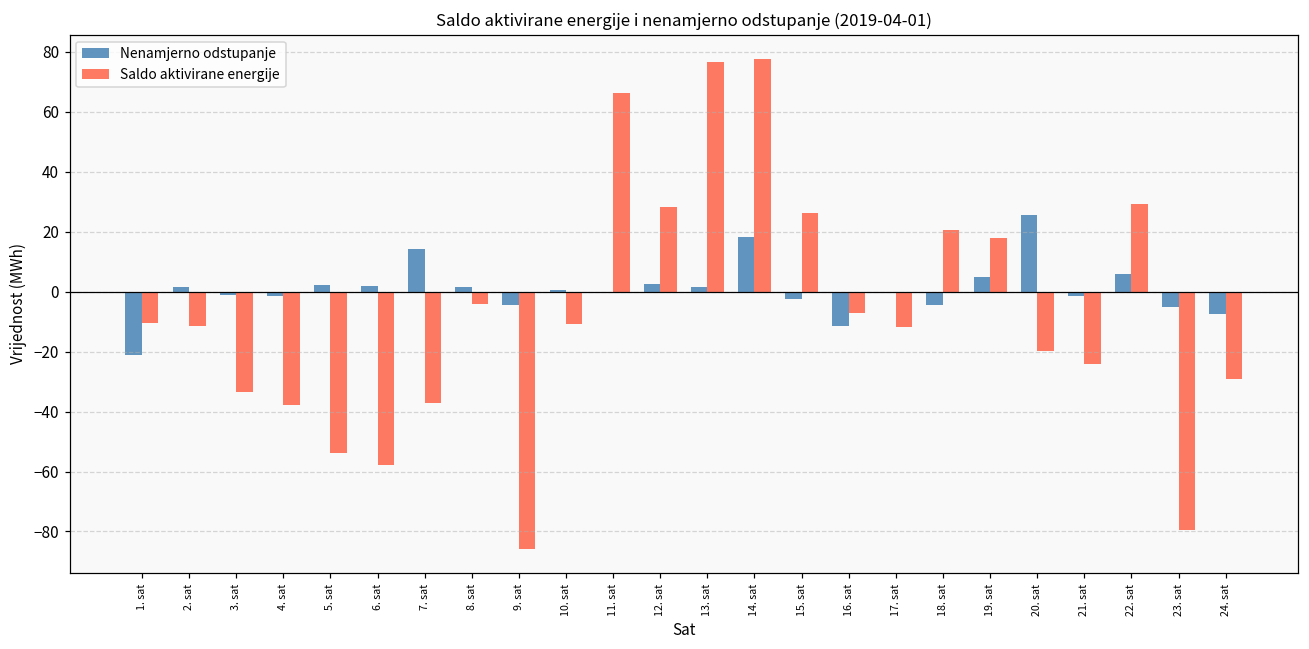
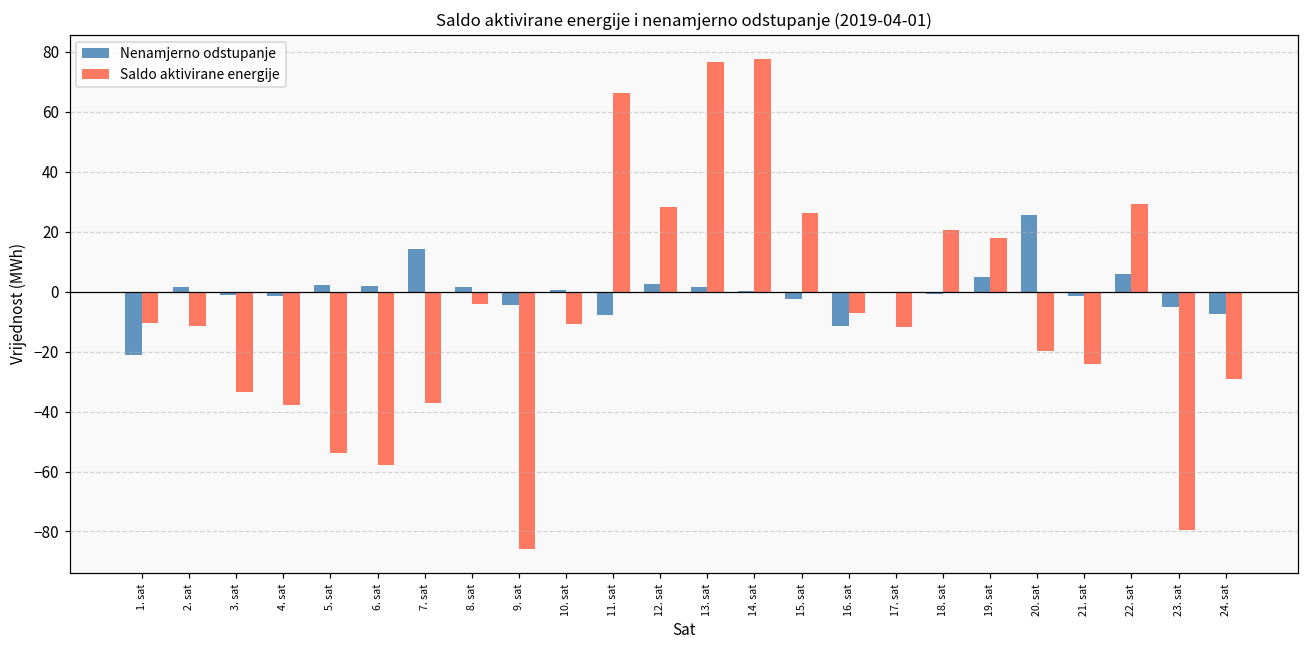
  {
    "Nenamjerno odstupanje": {
      "1. sat": -21,
      "2. sat": 2,
      "3. sat": -1,
      "4. sat": -1,
      "5. sat": 2,
      "6. sat": 2,
      "7. sat": 14,
      "8. sat": 1,
      "9. sat": -4,
-     "11. sat": 0,
+     "11. sat": -8,
      "12. sat": 2,
      "13. sat": 2,
-     "14. sat": 18,
+     "14. sat": 0,
      "15. sat": -2,
      "16. sat": -11,
-     "18. sat": -4,
+     "18. sat": -1,
      "19. sat": 5,
      "20. sat": 26,
      "21. sat": -2,
      "22. sat": 6,
      "23. sat": -5,
      "24. sat": -7
    },
    "Saldo aktivirane energije": {
      "1. sat": -10,
      "2. sat": -11,
      "3. sat": -33,
      "4. sat": -38,
      "5. sat": -54,
      "6. sat": -58,
      "7. sat": -37,
      "8. sat": -4,
      "9. sat": -86,
      "10. sat": -11,
      "11. sat": 66,
      "12. sat": 28,
      "13. sat": 76,
      "14. sat": 78,
      "15. sat": 26,
      "16. sat": -7,
      "17. sat": -12,
      "18. sat": 21,
      "19. sat": 18,
      "20. sat": -20,
      "21. sat": -24,
      "22. sat": 29,
      "23. sat": -80,
      "24. sat": -29
    }
  }
